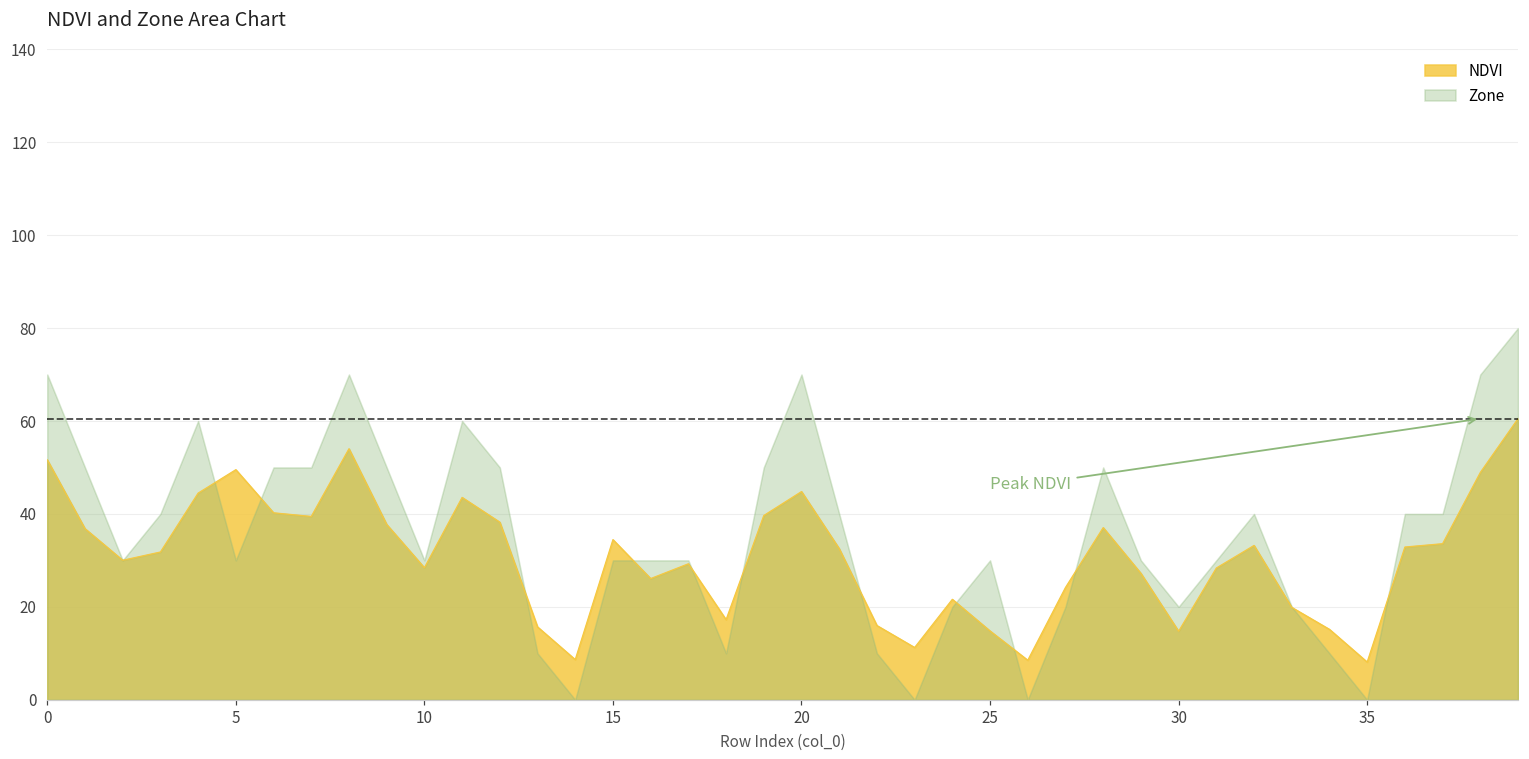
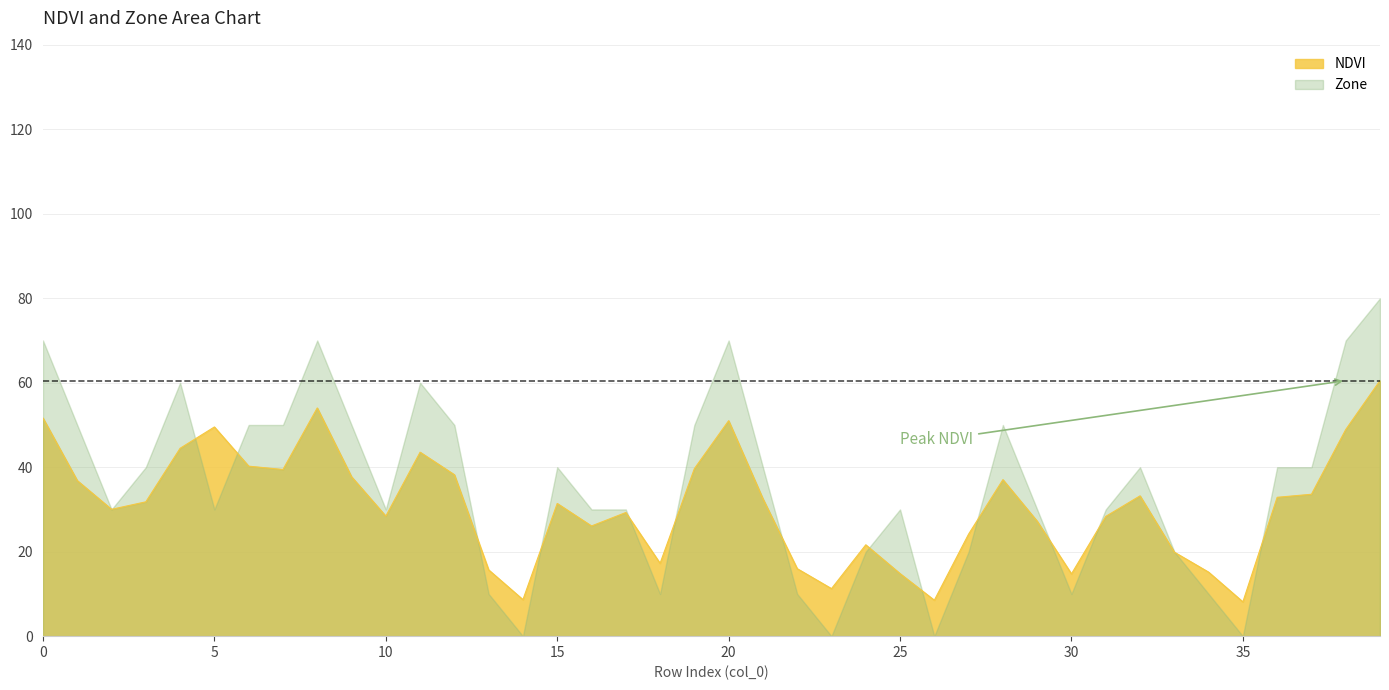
  {
    "NDVI": {
      "0": 52,
      "5": 50,
      "10": 28,
-     "15": 34,
-     "20": 45,
+     "15": 31,
+     "20": 51,
      "25": 15,
      "30": 15,
      "35": 8
    },
    "Zone": {
      "0": 70,
      "5": 30,
      "10": 30,
-     "15": 30,
+     "15": 40,
      "20": 70,
      "25": 30,
-     "30": 20,
+     "30": 10,
      "35": 0
    }
  }
